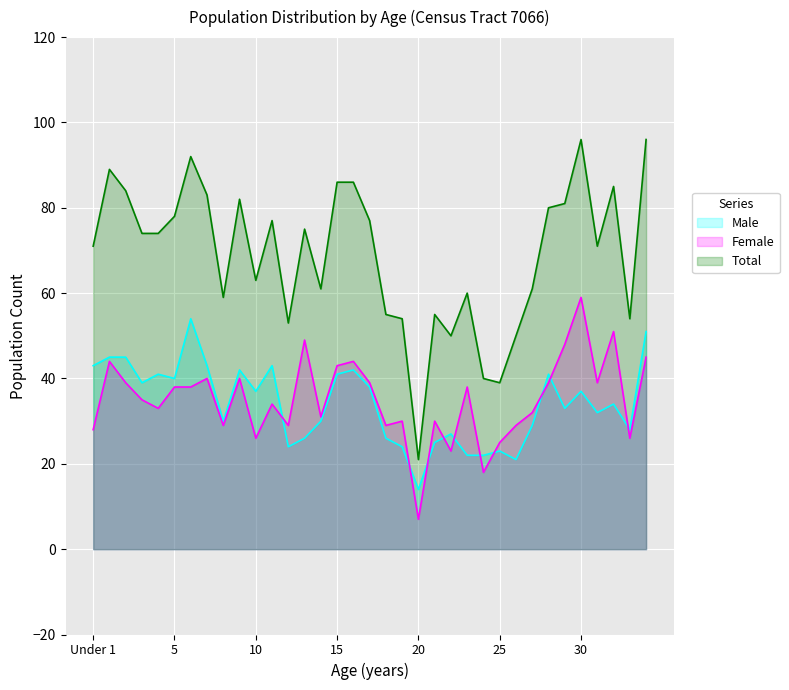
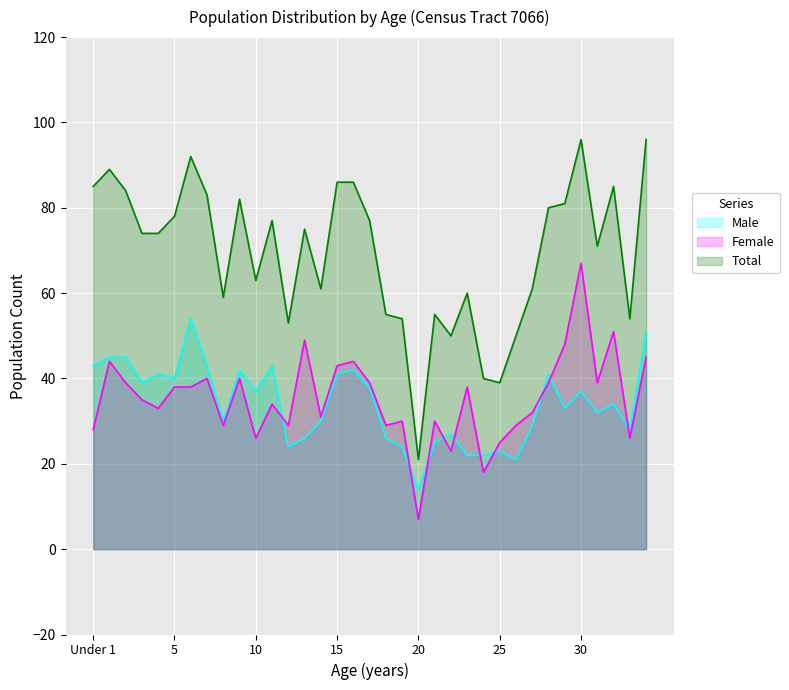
  {
    "Male": {
      "Under 1": 43,
      "5": 40,
      "10": 37,
      "15": 41,
      "20": 14,
      "25": 23,
      "30": 37
    },
    "Female": {
      "Under 1": 28,
      "5": 38,
      "10": 26,
      "15": 43,
      "20": 7,
      "25": 25,
-     "30": 59
+     "30": 67
    },
    "Total": {
-     "Under 1": 71,
+     "Under 1": 85,
      "5": 78,
      "10": 63,
      "15": 86,
      "20": 21,
      "25": 39,
      "30": 96
    }
  }
